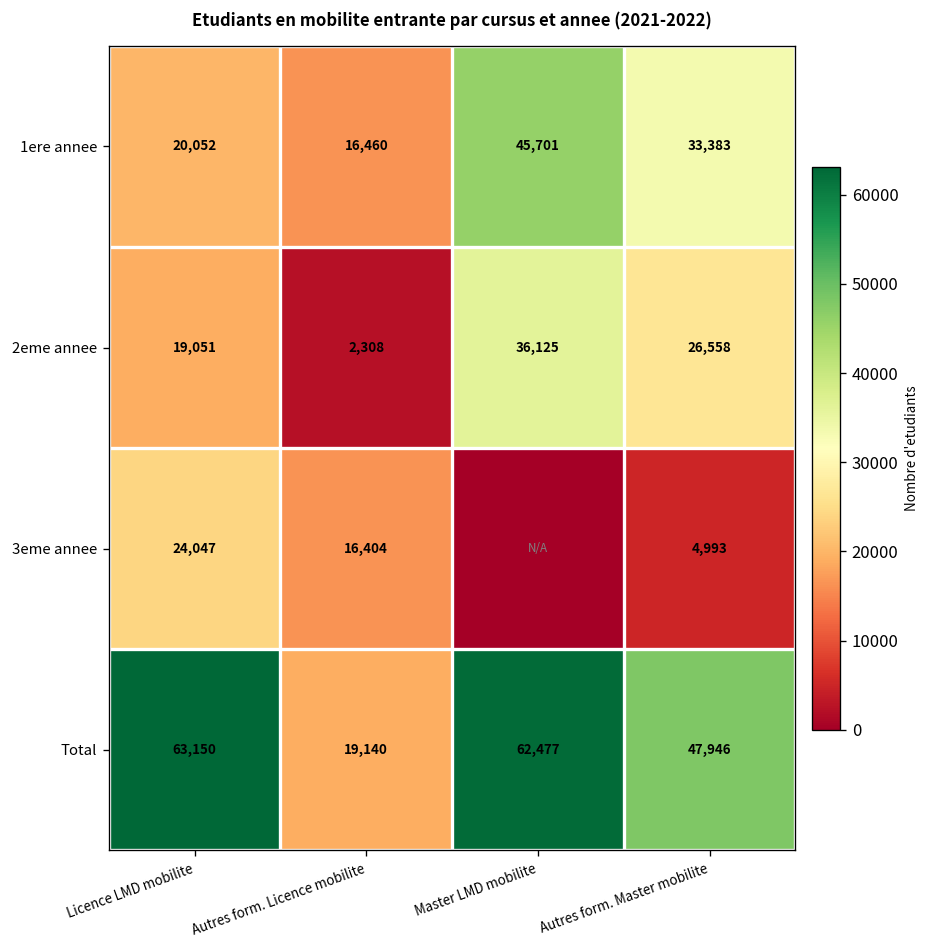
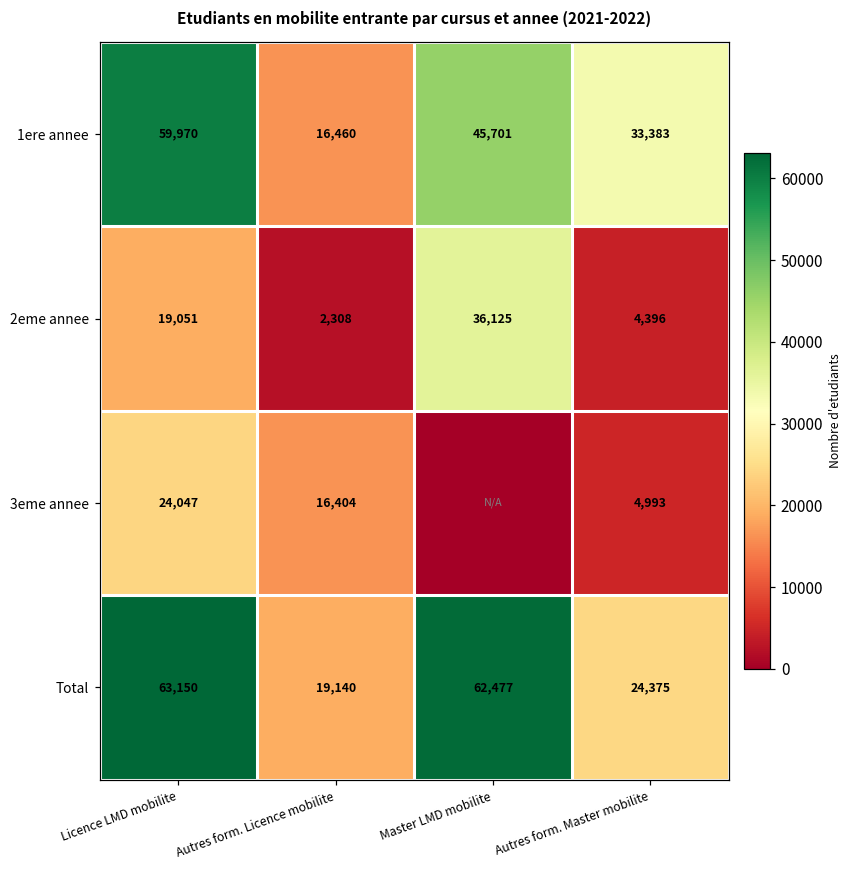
  {
    "1ere annee": {
-     "Licence LMD mobilite": "20,052",
+     "Licence LMD mobilite": "59,970",
      "Autres form. Licence mobilite": "16,460",
      "Master LMD mobilite": "45,701",
      "Autres form. Master mobilite": "33,383"
    },
    "2eme annee": {
      "Licence LMD mobilite": "19,051",
      "Autres form. Licence mobilite": "2,308",
      "Master LMD mobilite": "36,125",
-     "Autres form. Master mobilite": "26,558"
+     "Autres form. Master mobilite": "4,396"
    },
    "3eme annee": {
      "Licence LMD mobilite": "24,047",
      "Autres form. Licence mobilite": "16,404",
      "Autres form. Master mobilite": "4,993"
    },
    "Total": {
      "Licence LMD mobilite": "63,150",
      "Autres form. Licence mobilite": "19,140",
      "Master LMD mobilite": "62,477",
-     "Autres form. Master mobilite": "47,946"
+     "Autres form. Master mobilite": "24,375"
    }
  }
